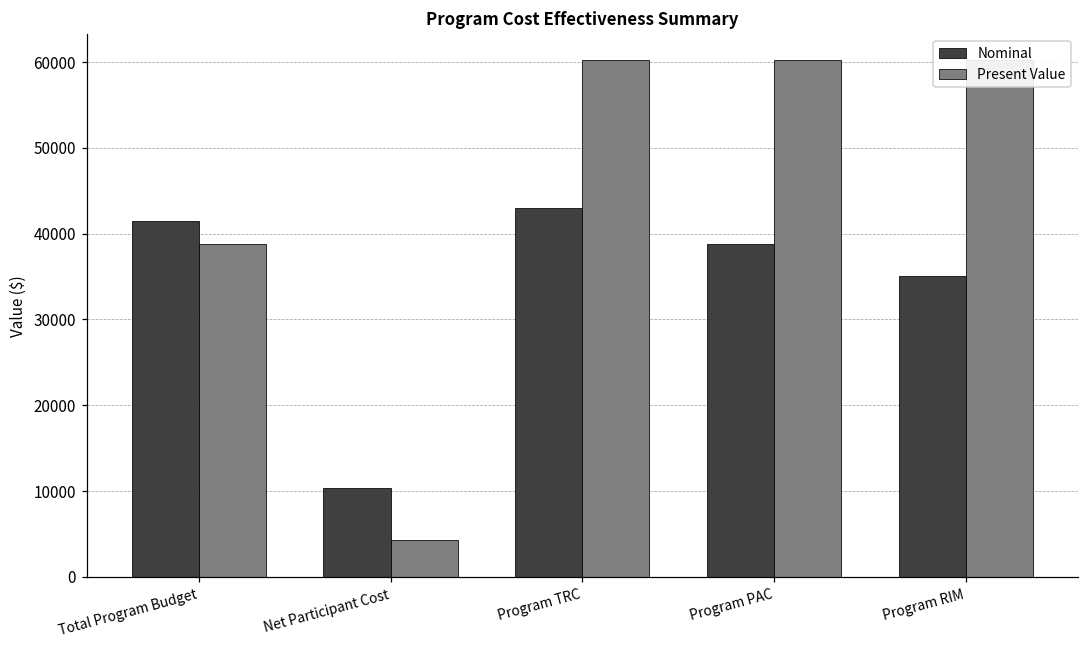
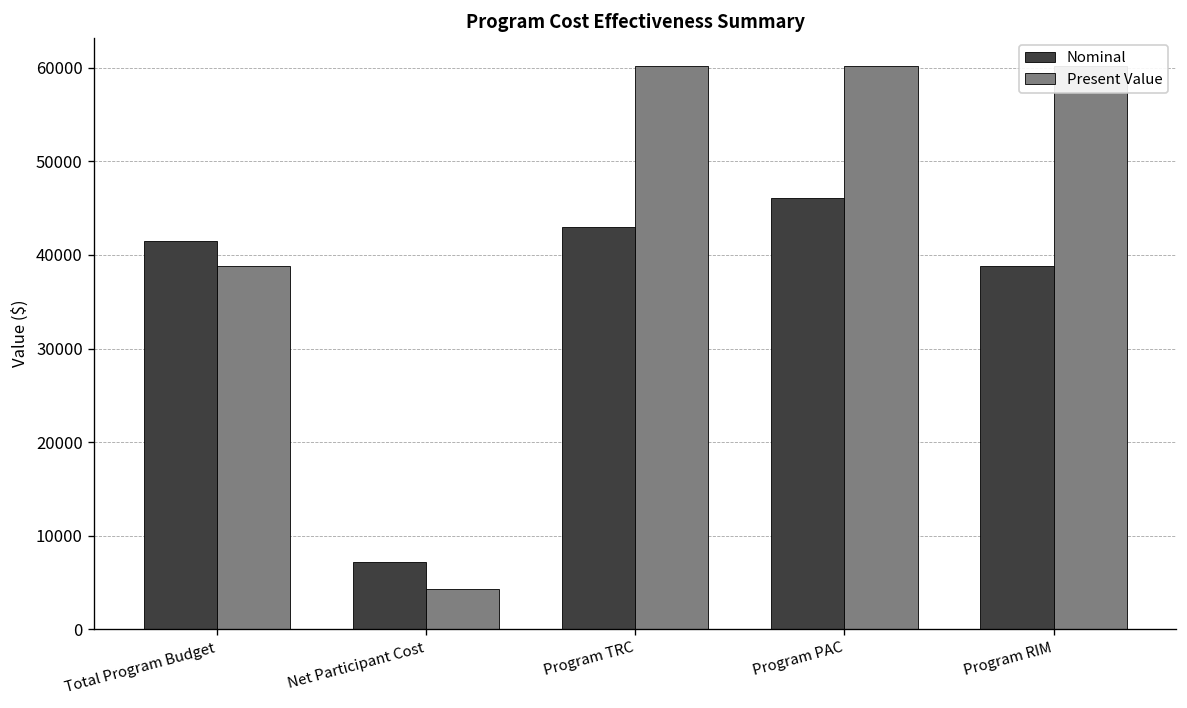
  {
    "Nominal": {
      "Total Program Budget": 42000,
-     "Net Participant Cost": 10000,
+     "Net Participant Cost": 7000,
      "Program TRC": 43000,
-     "Program PAC": 39000,
-     "Program RIM": 35000
+     "Program PAC": 46000,
+     "Program RIM": 39000
    },
    "Present Value": {
      "Total Program Budget": 39000,
      "Net Participant Cost": 4000,
      "Program TRC": 60000,
      "Program PAC": 60000
    }
  }
